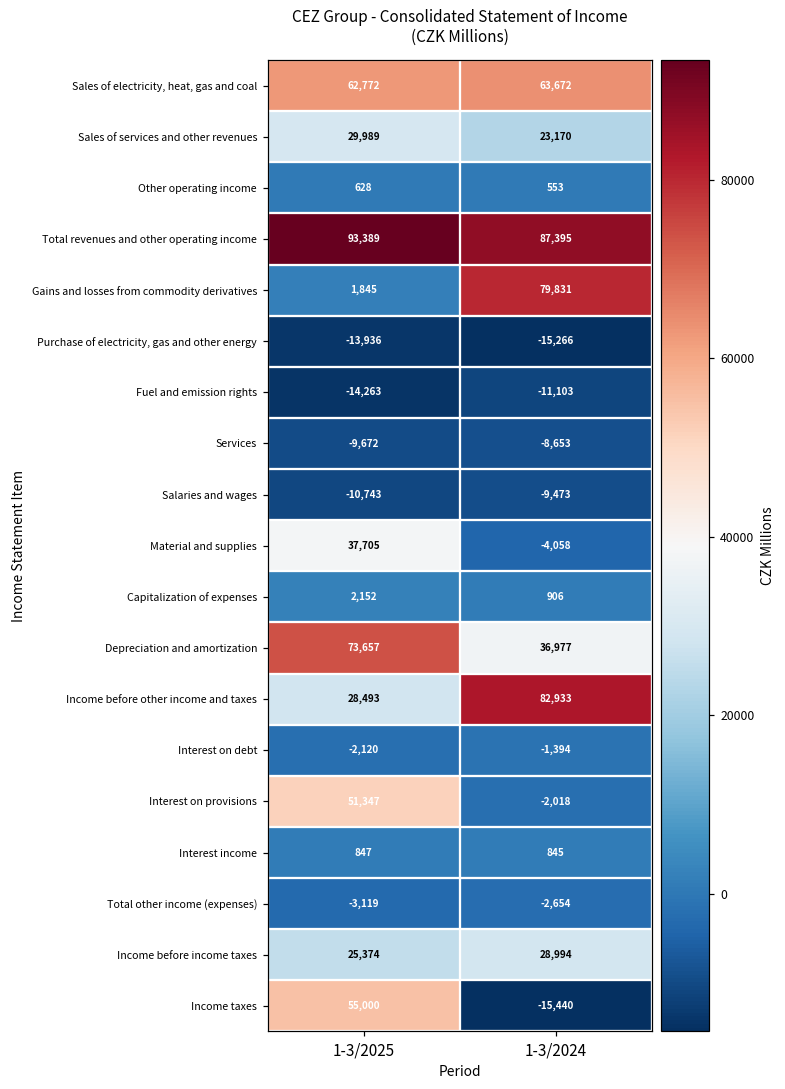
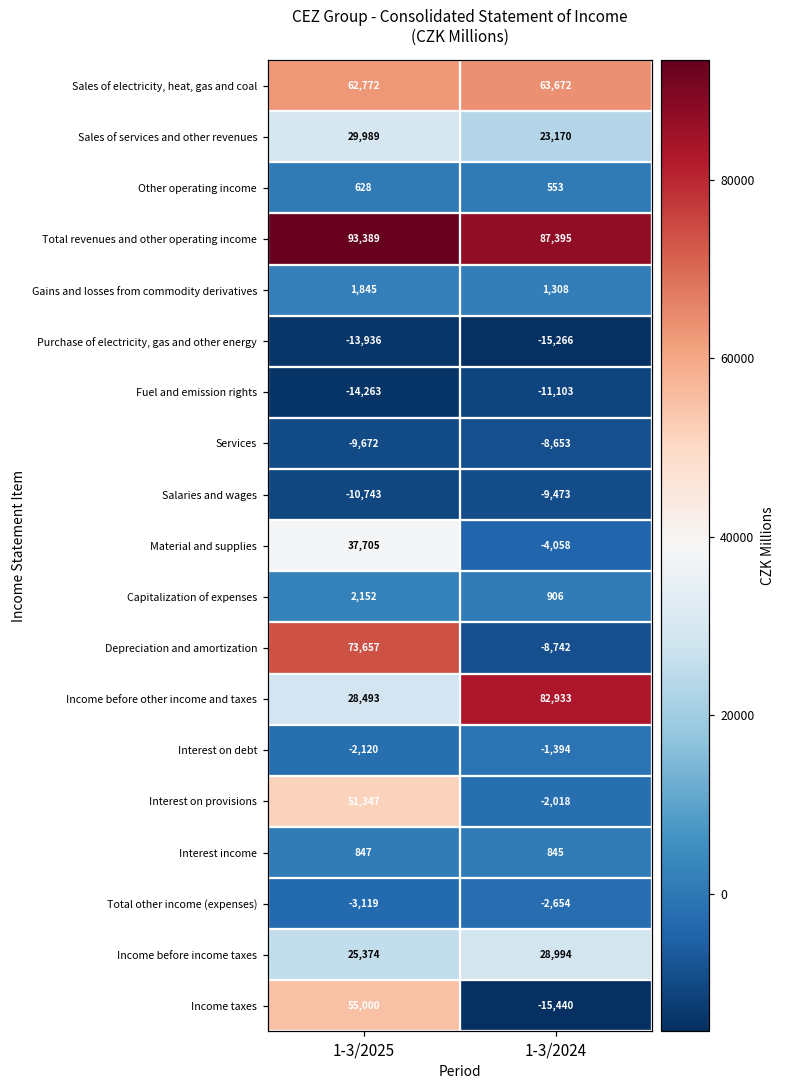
  {
    "Sales of electricity, heat, gas and coal": {
      "1-3/2025": "62,772",
      "1-3/2024": "63,672"
    },
    "Sales of services and other revenues": {
      "1-3/2025": "29,989",
      "1-3/2024": "23,170"
    },
    "Other operating income": {
      "1-3/2025": "628",
      "1-3/2024": "553"
    },
    "Total revenues and other operating income": {
      "1-3/2025": "93,389",
      "1-3/2024": "87,395"
    },
    "Gains and losses from commodity derivatives": {
      "1-3/2025": "1,845",
-     "1-3/2024": "79,831"
+     "1-3/2024": "1,308"
    },
    "Purchase of electricity, gas and other energy": {
      "1-3/2025": "-13,936",
      "1-3/2024": "-15,266"
    },
    "Fuel and emission rights": {
      "1-3/2025": "-14,263",
      "1-3/2024": "-11,103"
    },
    "Services": {
      "1-3/2025": "-9,672",
      "1-3/2024": "-8,653"
    },
    "Salaries and wages": {
      "1-3/2025": "-10,743",
      "1-3/2024": "-9,473"
    },
    "Material and supplies": {
      "1-3/2025": "37,705",
      "1-3/2024": "-4,058"
    },
    "Capitalization of expenses": {
      "1-3/2025": "2,152",
      "1-3/2024": "906"
    },
    "Depreciation and amortization": {
      "1-3/2025": "73,657",
-     "1-3/2024": "36,977"
+     "1-3/2024": "-8,742"
    },
    "Income before other income and taxes": {
      "1-3/2025": "28,493",
      "1-3/2024": "82,933"
    },
    "Interest on debt": {
      "1-3/2025": "-2,120",
      "1-3/2024": "-1,394"
    },
    "Interest on provisions": {
      "1-3/2025": "51,347",
      "1-3/2024": "-2,018"
    },
    "Interest income": {
      "1-3/2025": "847",
      "1-3/2024": "845"
    },
    "Total other income (expenses)": {
      "1-3/2025": "-3,119",
      "1-3/2024": "-2,654"
    },
    "Income before income taxes": {
      "1-3/2025": "25,374",
      "1-3/2024": "28,994"
    },
    "Income taxes": {
      "1-3/2025": "55,000",
      "1-3/2024": "-15,440"
    }
  }
